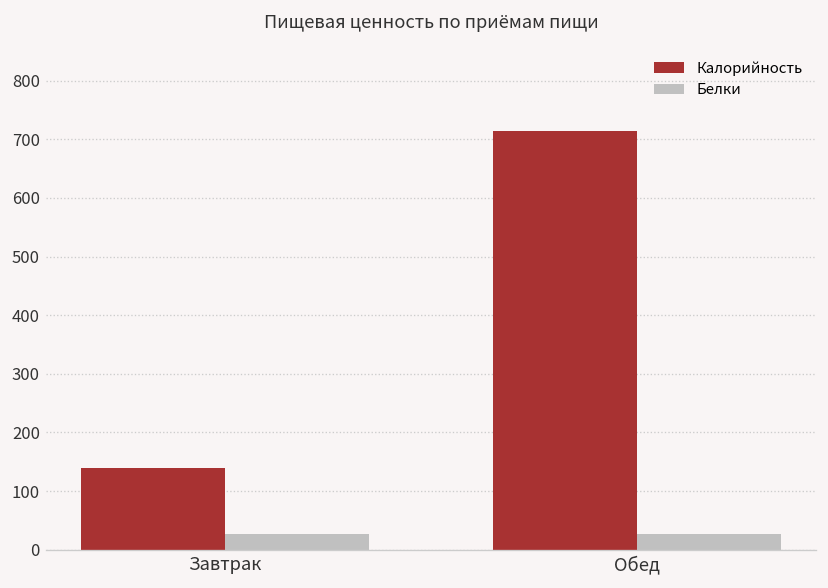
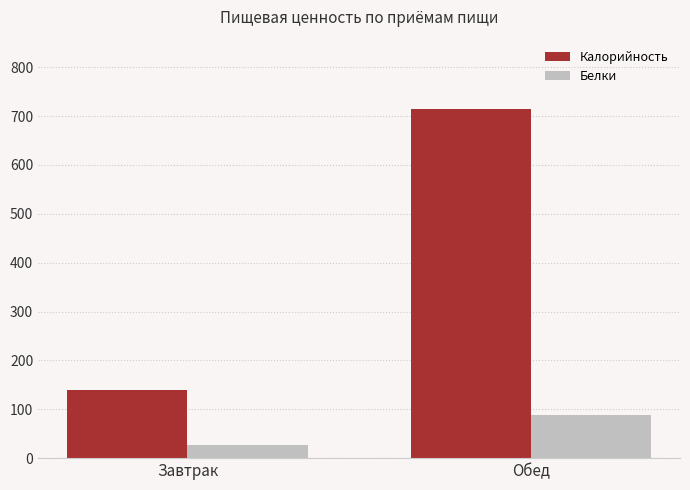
  {
    "Калорийность": {
      "Завтрак": 140,
      "Обед": 710
    },
    "Белки": {
      "Завтрак": 30,
-     "Обед": 30
+     "Обед": 90
    }
  }
